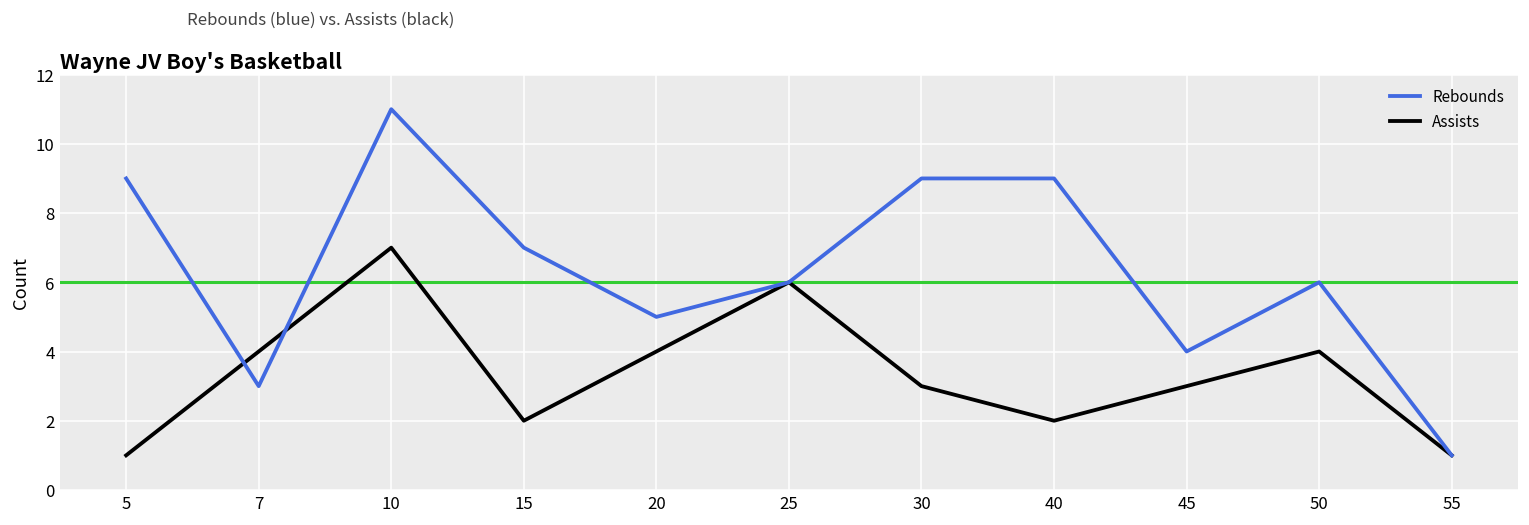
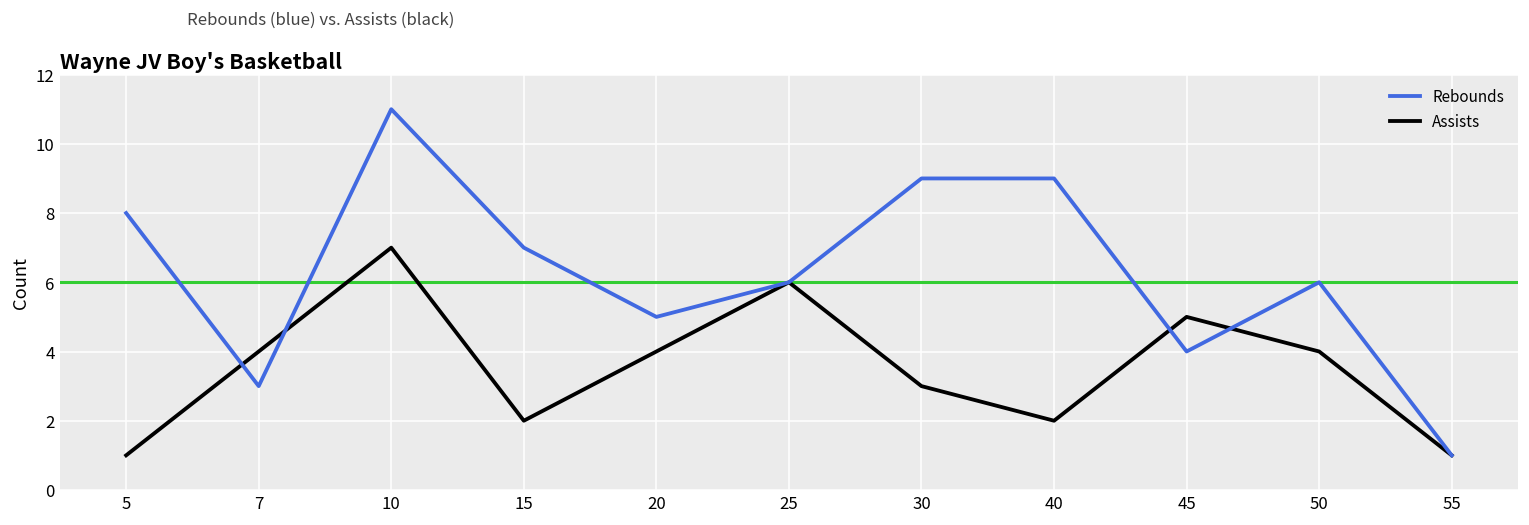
  {
    "Rebounds": {
-     "5": 9,
+     "5": 8,
      "7": 3,
      "10": 11,
      "15": 7,
      "20": 5,
      "30": 9,
      "40": 9,
      "45": 4,
      "50": 6
    },
    "Assists": {
      "5": 1,
      "7": 4,
      "10": 7,
      "15": 2,
      "20": 4,
      "30": 3,
      "40": 2,
-     "45": 3,
+     "45": 5,
      "50": 4
    }
  }
